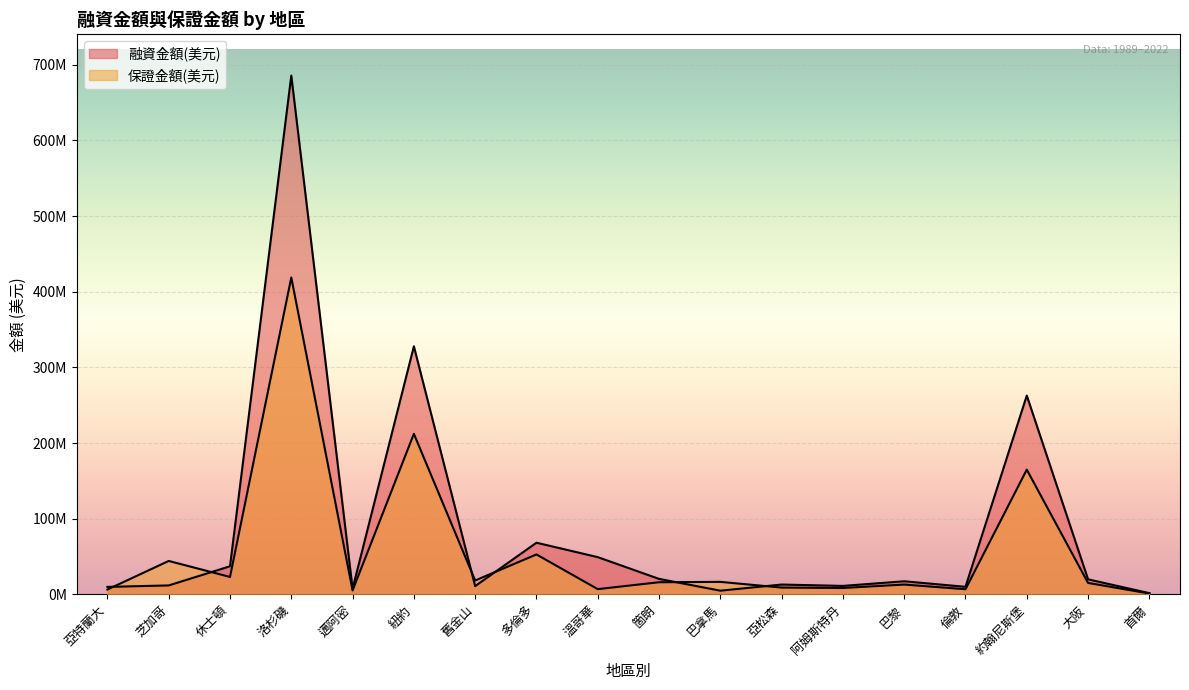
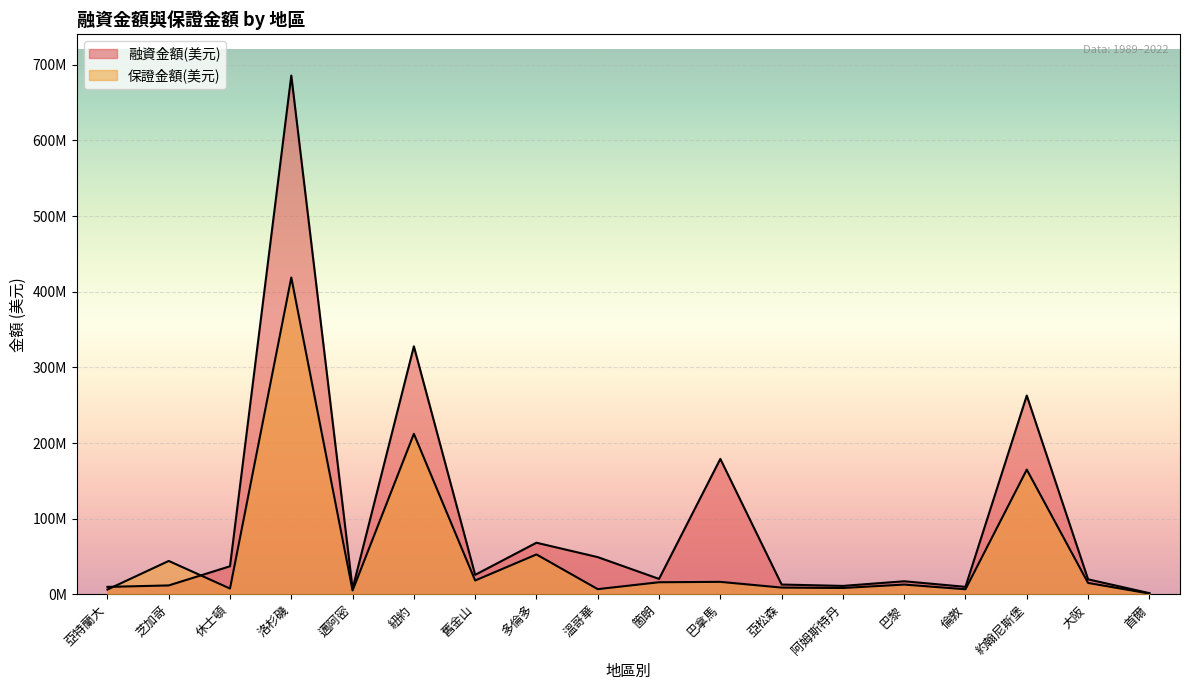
  {
    "融資金額(美元)": {
      "亞特蘭大": 10000000,
      "芝加哥": 10000000,
      "休士頓": 40000000,
      "洛杉磯": 690000000,
      "紐約": 330000000,
-     "舊金山": 10000000,
+     "舊金山": 30000000,
      "多倫多": 70000000,
      "溫哥華": 50000000,
      "箇朗": 20000000,
-     "巴拿馬": 0,
+     "巴拿馬": 180000000,
      "亞松森": 10000000,
      "巴黎": 20000000,
      "約翰尼斯堡": 260000000,
      "大阪": 20000000
    },
    "保證金額(美元)": {
      "亞特蘭大": 10000000,
      "芝加哥": 40000000,
-     "休士頓": 20000000,
+     "休士頓": 10000000,
      "洛杉磯": 420000000,
      "紐約": 210000000,
      "舊金山": 20000000,
      "多倫多": 50000000,
      "溫哥華": 10000000,
      "箇朗": 20000000,
      "巴拿馬": 20000000,
      "亞松森": 10000000,
      "巴黎": 10000000,
      "約翰尼斯堡": 160000000,
      "大阪": 20000000
    }
  }
